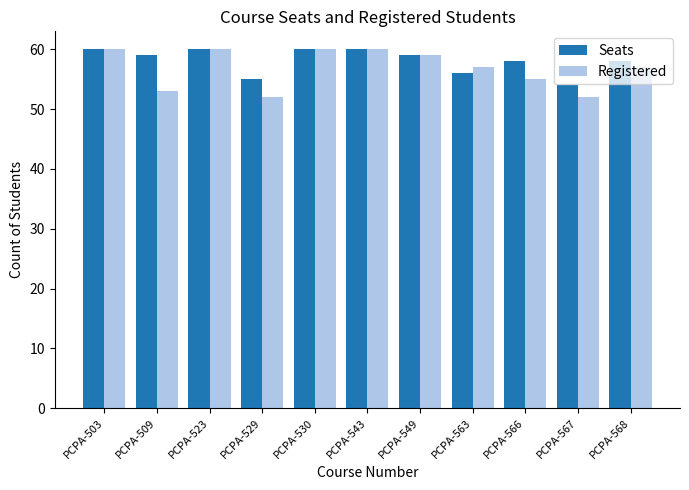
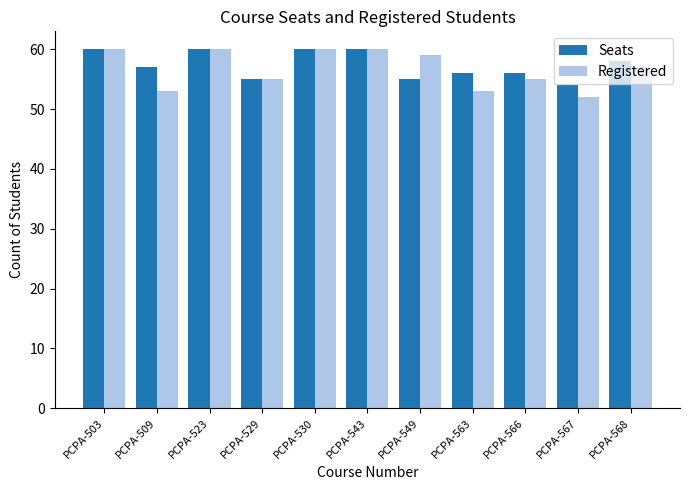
  {
    "Seats": {
      "PCPA-503": 60,
-     "PCPA-509": 59,
+     "PCPA-509": 57,
      "PCPA-523": 60,
      "PCPA-529": 55,
      "PCPA-530": 60,
      "PCPA-543": 60,
-     "PCPA-549": 59,
+     "PCPA-549": 55,
      "PCPA-563": 56,
-     "PCPA-566": 58,
+     "PCPA-566": 56,
      "PCPA-567": 54
    },
    "Registered": {
      "PCPA-503": 60,
      "PCPA-509": 53,
      "PCPA-523": 60,
-     "PCPA-529": 52,
+     "PCPA-529": 55,
      "PCPA-530": 60,
      "PCPA-543": 60,
      "PCPA-549": 59,
-     "PCPA-563": 57,
+     "PCPA-563": 53,
      "PCPA-566": 55,
      "PCPA-567": 52
    }
  }
